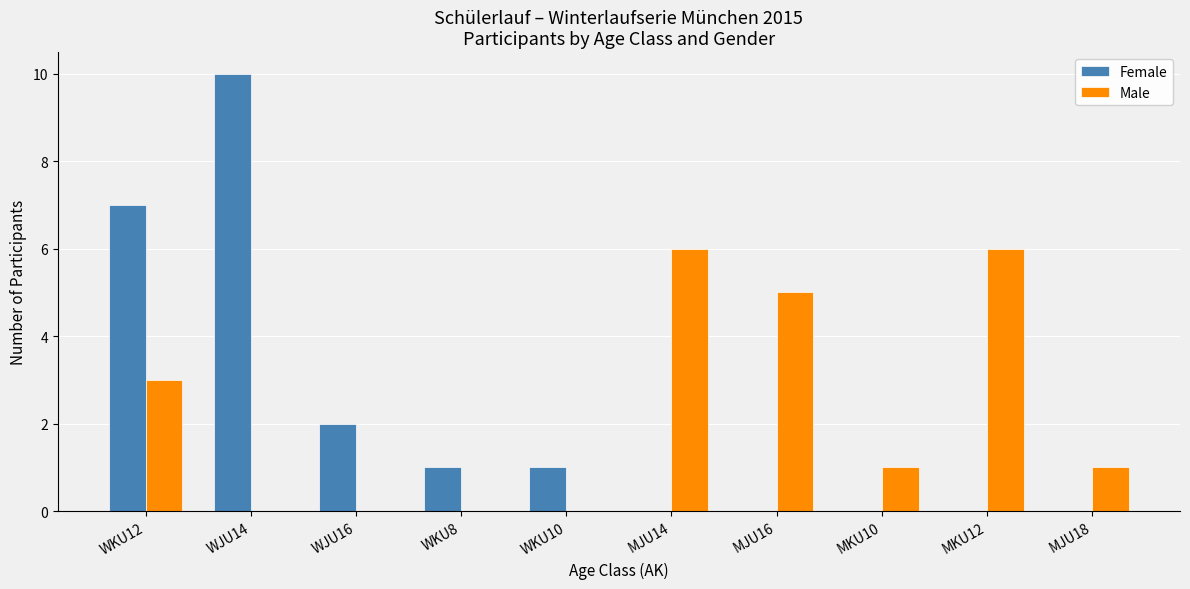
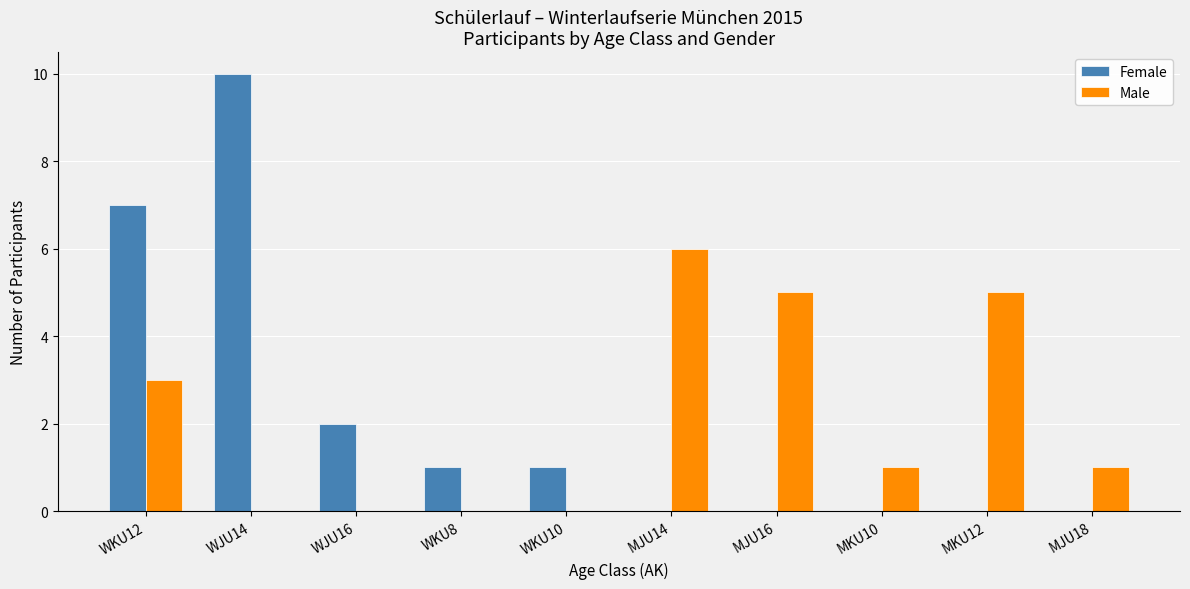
  {
    "Female": {
      "WKU12": 7,
      "WJU14": 10,
      "WJU16": 2,
      "WKU8": 1,
      "WKU10": 1,
      "MJU14": 0,
      "MJU16": 0,
      "MKU10": 0,
      "MKU12": 0,
      "MJU18": 0
    },
    "Male": {
      "WKU12": 3,
      "WJU14": 0,
      "WJU16": 0,
      "WKU8": 0,
      "WKU10": 0,
      "MJU14": 6,
      "MJU16": 5,
      "MKU10": 1,
-     "MKU12": 6,
+     "MKU12": 5,
      "MJU18": 1
    }
  }
